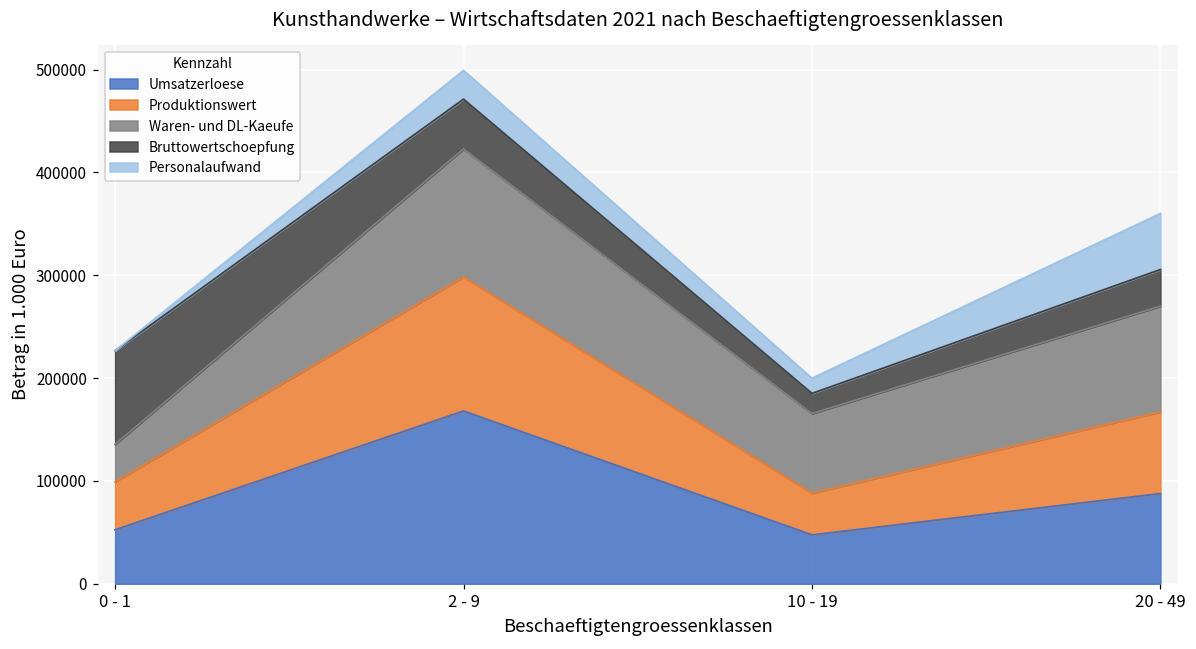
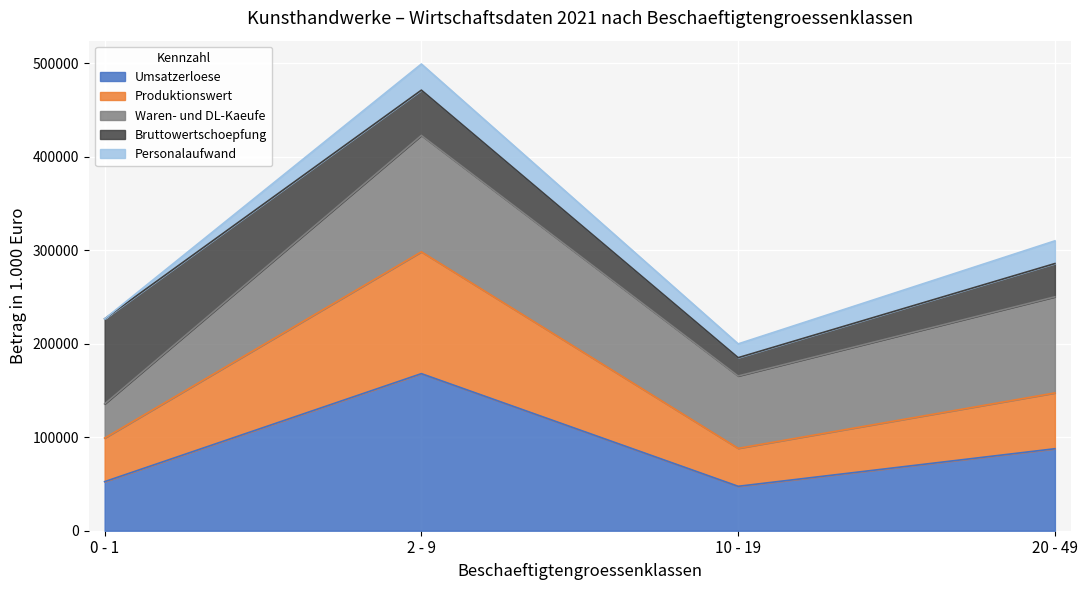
  {
    "Umsatzerloese": {
      "0 - 1": 50000,
      "2 - 9": 170000,
      "10 - 19": 50000,
      "20 - 49": 90000
    },
    "Produktionswert": {
      "0 - 1": 50000,
      "2 - 9": 130000,
      "10 - 19": 40000,
-     "20 - 49": 80000
+     "20 - 49": 60000
    },
    "Waren- und DL-Kaeufe": {
      "0 - 1": 40000,
      "2 - 9": 120000,
      "10 - 19": 80000,
      "20 - 49": 100000
    },
    "Bruttowertschoepfung": {
      "2 - 9": 50000,
      "10 - 19": 20000,
      "20 - 49": 40000
    },
    "Personalaufwand": {
      "2 - 9": 30000,
      "10 - 19": 10000,
-     "20 - 49": 50000
+     "20 - 49": 20000
    }
  }
